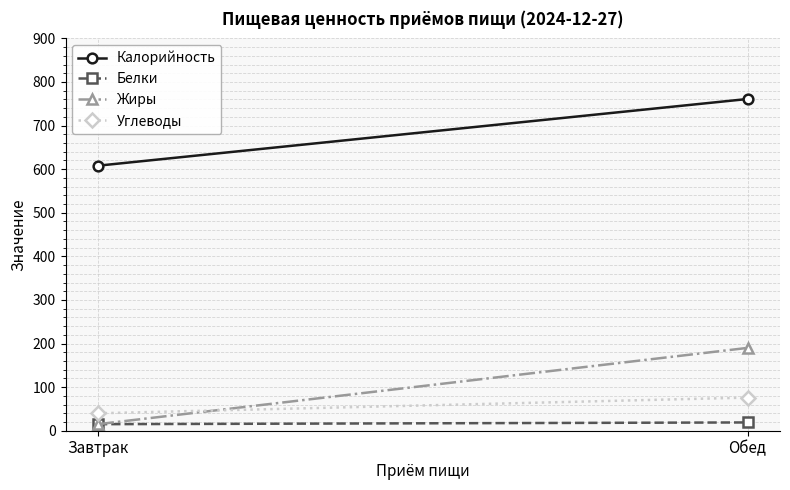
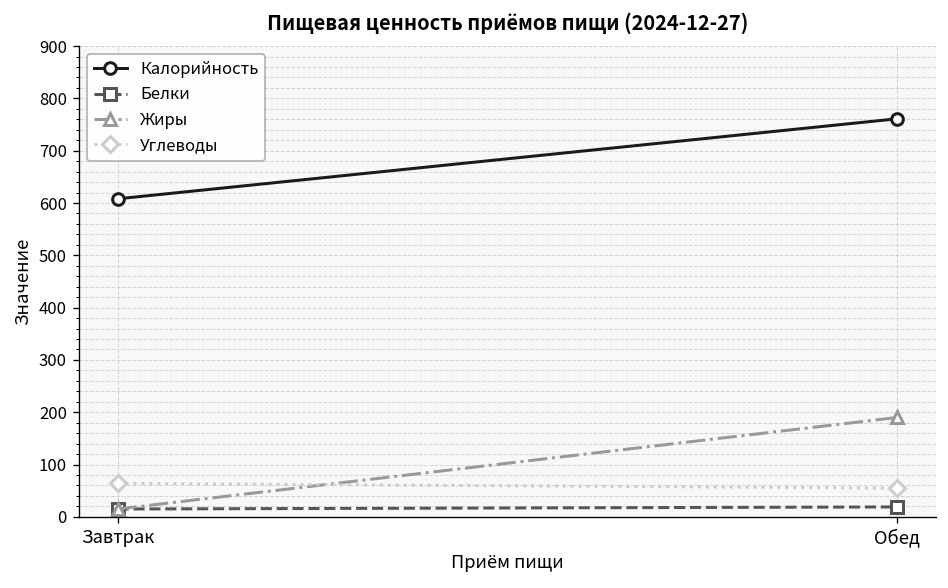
  {
    "Калорийность": {
      "Завтрак": 610,
      "Обед": 760
    },
    "Белки": {
      "Обед": 20
    },
    "Жиры": {
      "Обед": 190
    },
    "Углеводы": {
-     "Завтрак": 40,
-     "Обед": 80
+     "Завтрак": 60,
+     "Обед": 60
    }
  }
